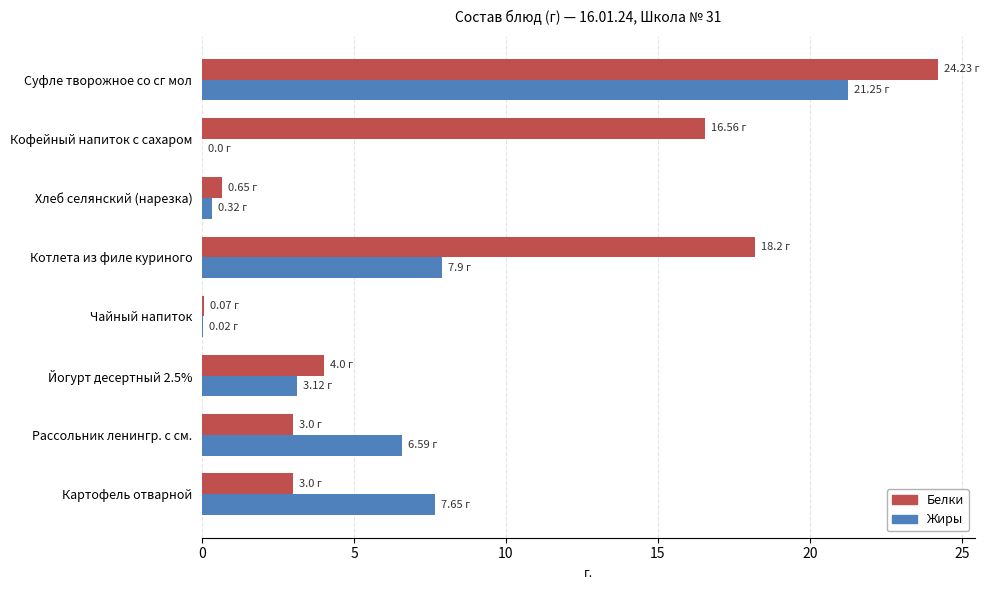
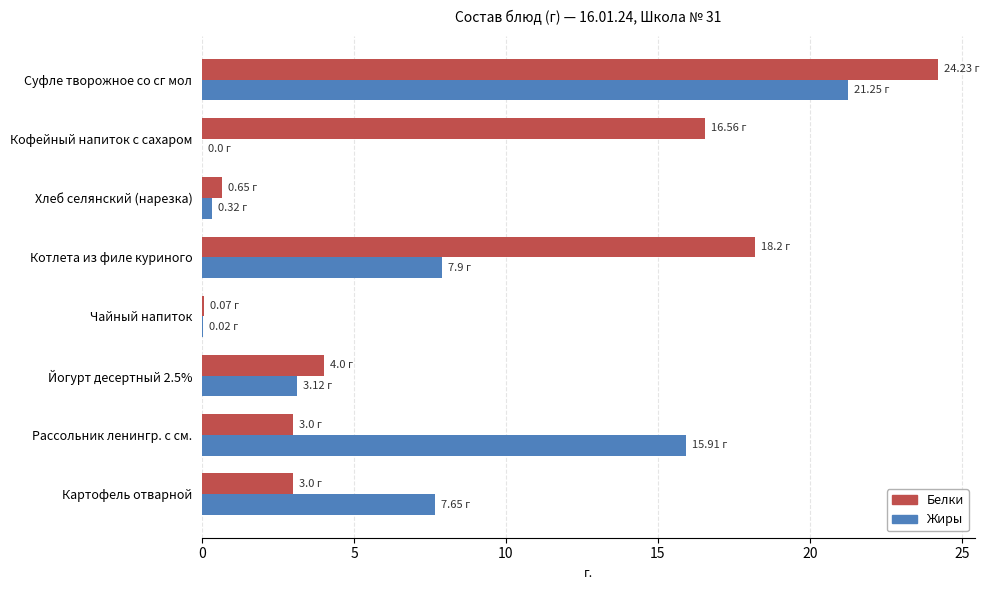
  {
    "Белки": {
      "Суфле творожное со сг мол": 24.23,
      "Кофейный напиток с сахаром": 16.56,
      "Хлеб селянский (нарезка)": 0.65,
      "Котлета из филе куриного": 18.2,
      "Чайный напиток": 0.07,
      "Йогурт десертный 2.5%": 4.0,
      "Рассольник ленингр. с см.": 3.0,
      "Картофель отварной": 3.0
    },
    "Жиры": {
      "Суфле творожное со сг мол": 21.25,
      "Кофейный напиток с сахаром": 0.0,
      "Хлеб селянский (нарезка)": 0.32,
      "Котлета из филе куриного": 7.9,
      "Чайный напиток": 0.02,
      "Йогурт десертный 2.5%": 3.12,
-     "Рассольник ленингр. с см.": 6.59,
+     "Рассольник ленингр. с см.": 15.91,
      "Картофель отварной": 7.65
    }
  }
